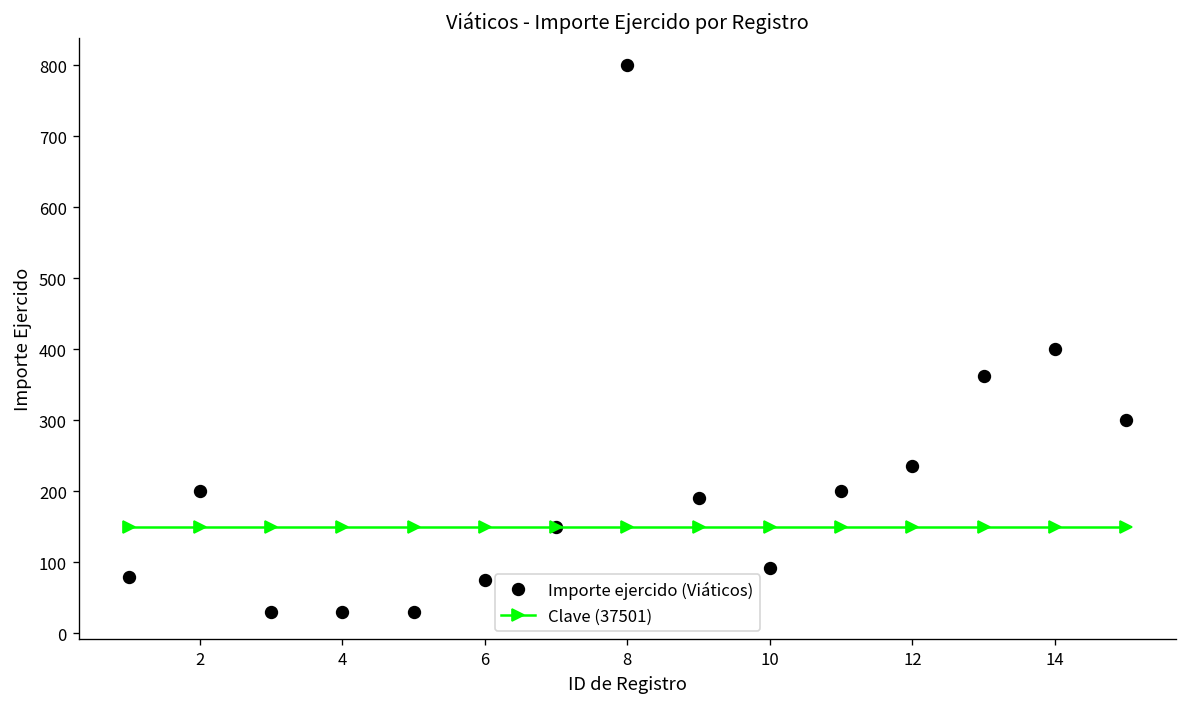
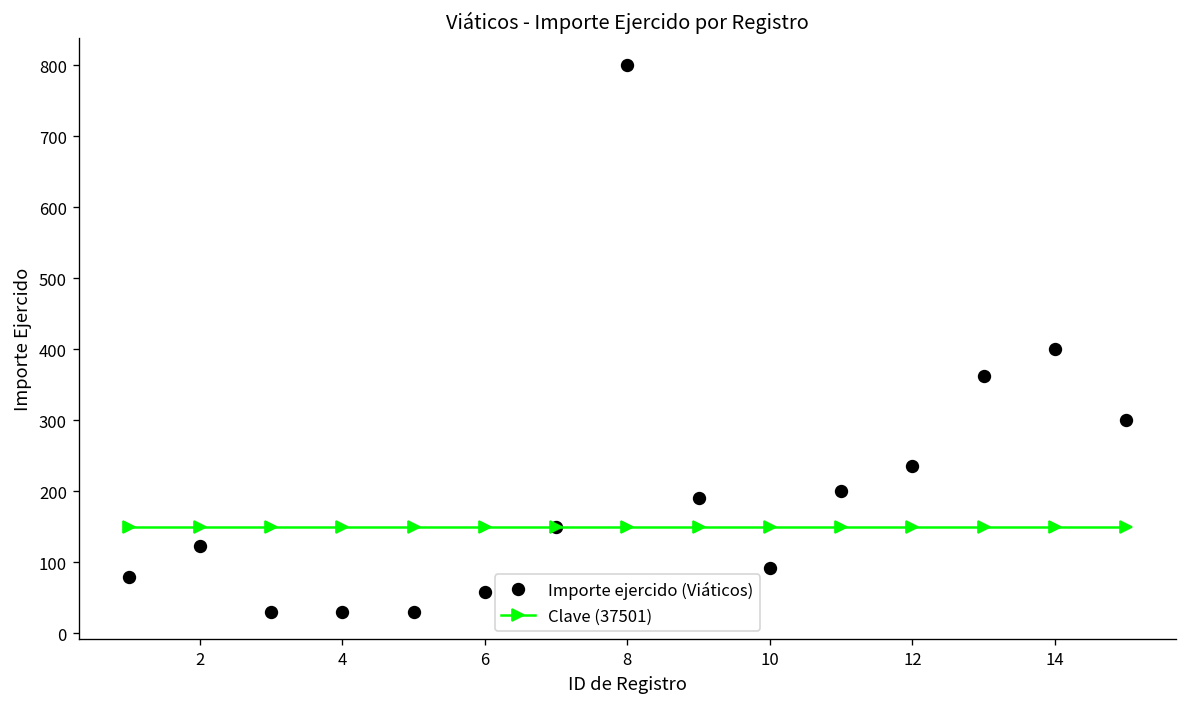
  {
    "Importe ejercido (Viáticos)": {
-     "2": 200,
+     "2": 120,
      "4": 30,
-     "6": 80,
+     "6": 60,
      "8": 800,
      "10": 90,
      "12": 240,
      "14": 400
    },
    "Clave (37501)": {
      "2": 150,
      "4": 150,
      "6": 150,
      "8": 150,
      "10": 150,
      "12": 150,
      "14": 150
    }
  }
